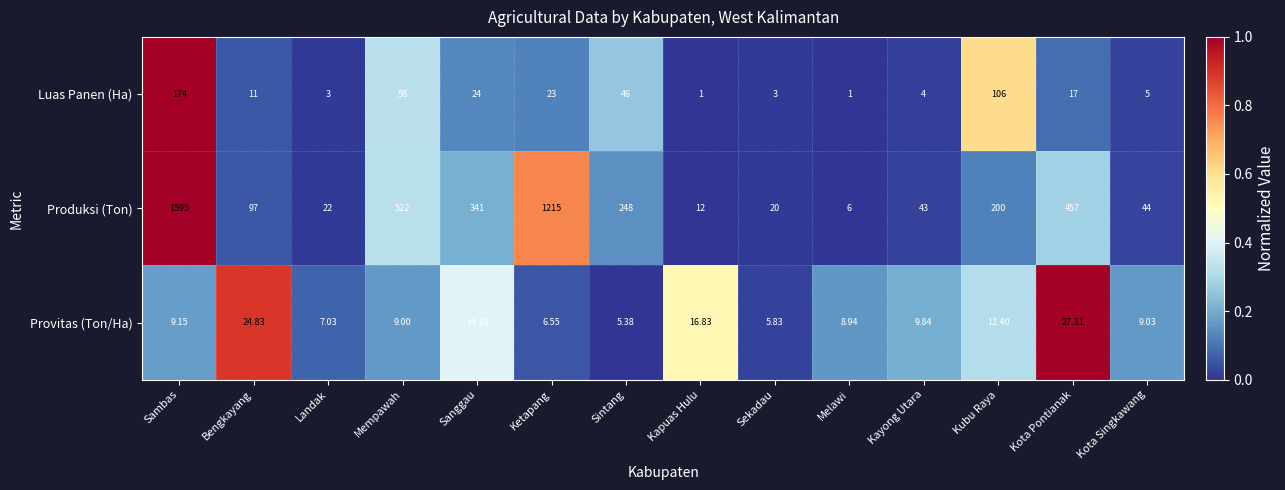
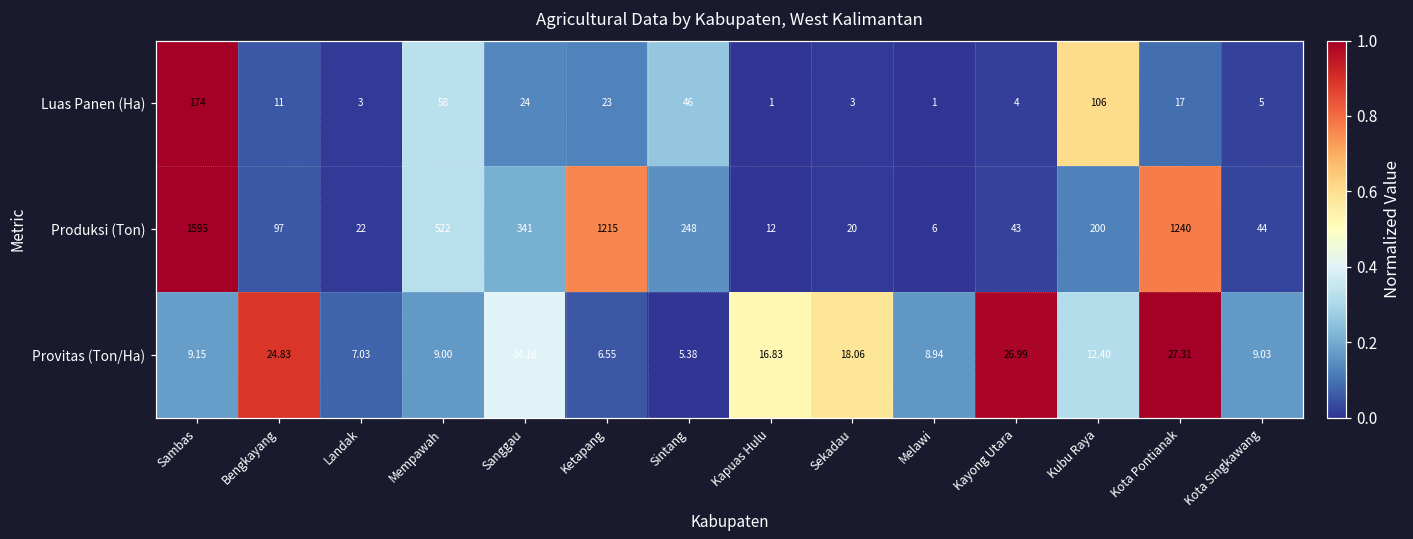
  {
    "Luas Panen (Ha)": {
      "Sambas": 174,
      "Bengkayang": 11,
      "Landak": 3,
      "Mempawah": 58,
      "Sanggau": 24,
      "Ketapang": 23,
      "Sintang": 46,
      "Kapuas Hulu": 1,
      "Sekadau": 3,
      "Melawi": 1,
      "Kayong Utara": 4,
      "Kubu Raya": 106,
      "Kota Pontianak": 17,
      "Kota Singkawang": 5
    },
    "Produksi (Ton)": {
      "Sambas": 1595,
      "Bengkayang": 97,
      "Landak": 22,
      "Mempawah": 522,
      "Sanggau": 341,
      "Ketapang": 1215,
      "Sintang": 248,
      "Kapuas Hulu": 12,
      "Sekadau": 20,
      "Melawi": 6,
      "Kayong Utara": 43,
      "Kubu Raya": 200,
-     "Kota Pontianak": 457,
+     "Kota Pontianak": 1240,
      "Kota Singkawang": 44
    },
    "Provitas (Ton/Ha)": {
      "Sambas": 9.15,
      "Bengkayang": 24.83,
      "Landak": 7.03,
      "Mempawah": 9.00,
      "Ketapang": 6.55,
      "Sintang": 5.38,
      "Kapuas Hulu": 16.83,
-     "Sekadau": 5.83,
+     "Sekadau": 18.06,
      "Melawi": 8.94,
-     "Kayong Utara": 9.84,
+     "Kayong Utara": 26.99,
      "Kubu Raya": 12.40,
      "Kota Pontianak": 27.31,
      "Kota Singkawang": 9.03
    }
  }
